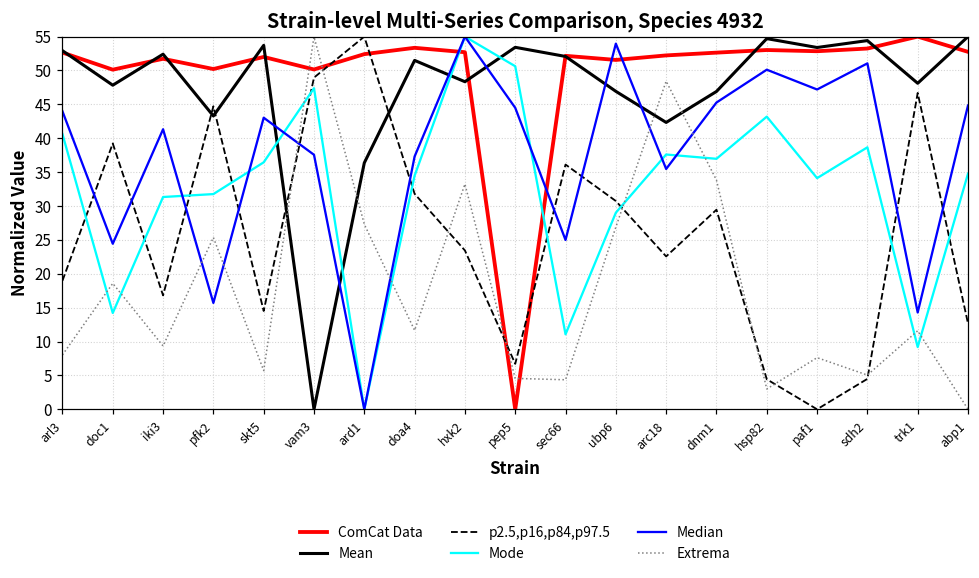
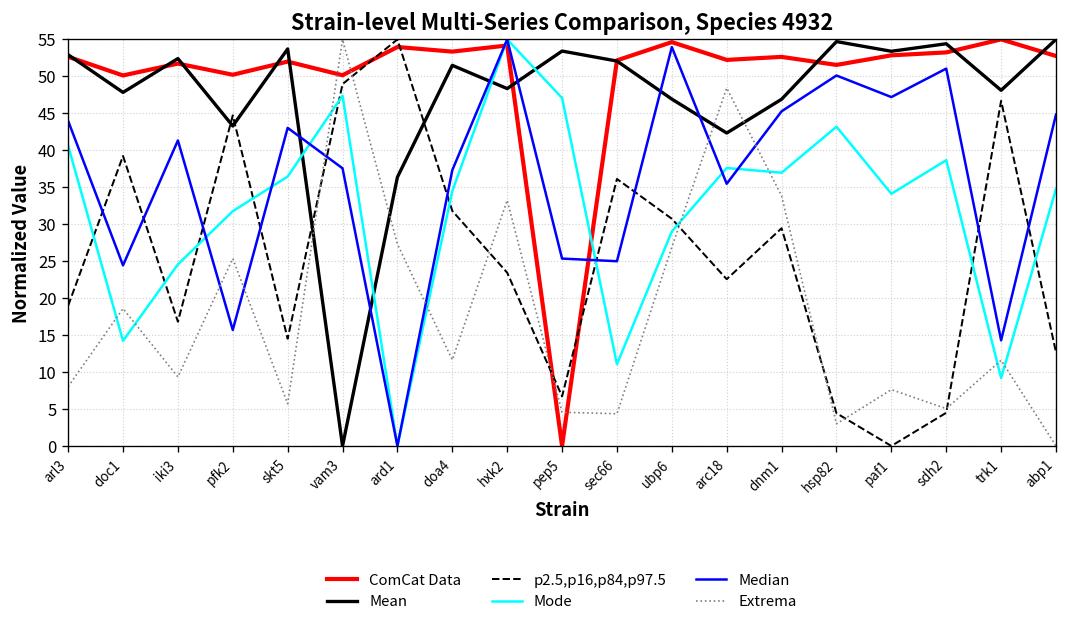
  {
    "ComCat Data": {
      "doc1": 50,
      "iki3": 52,
      "pfk2": 50,
      "skt5": 52,
      "vam3": 50,
-     "ard1": 52,
+     "ard1": 54,
      "doa4": 53,
-     "hxk2": 53,
+     "hxk2": 54,
      "pep5": 0,
-     "ubp6": 52,
+     "ubp6": 55,
      "arc18": 52,
      "dnm1": 53,
-     "hsp82": 53,
+     "hsp82": 52,
      "paf1": 53,
      "sdh2": 53,
      "trk1": 55,
      "abp1": 53
    },
    "Mode": {
      "arl3": 41,
      "doc1": 14,
-     "iki3": 31,
+     "iki3": 25,
      "pfk2": 32,
      "skt5": 36,
      "vam3": 47,
      "doa4": 34,
-     "pep5": 51,
+     "pep5": 47,
      "sec66": 11,
      "ubp6": 29,
      "arc18": 38,
      "dnm1": 37,
      "hsp82": 43,
      "paf1": 34,
      "sdh2": 39,
      "trk1": 9,
      "abp1": 35
    },
    "Median": {
      "arl3": 44,
      "doc1": 24,
      "iki3": 41,
      "pfk2": 16,
      "skt5": 43,
      "vam3": 38,
      "doa4": 37,
-     "pep5": 44,
+     "pep5": 25,
      "sec66": 25,
      "ubp6": 54,
      "arc18": 35,
      "dnm1": 45,
      "hsp82": 50,
      "paf1": 47,
      "sdh2": 51,
      "trk1": 14,
      "abp1": 45
    },
    "Extrema": {
      "arl3": 8,
      "doc1": 19,
      "iki3": 9,
      "pfk2": 25,
      "skt5": 6,
      "vam3": 55,
      "ard1": 27,
      "doa4": 12,
      "hxk2": 33,
      "pep5": 5,
      "sec66": 4,
      "ubp6": 27,
      "arc18": 48,
      "dnm1": 34,
      "hsp82": 3,
      "paf1": 8,
      "sdh2": 5,
      "trk1": 12,
      "abp1": 0
    }
  }
